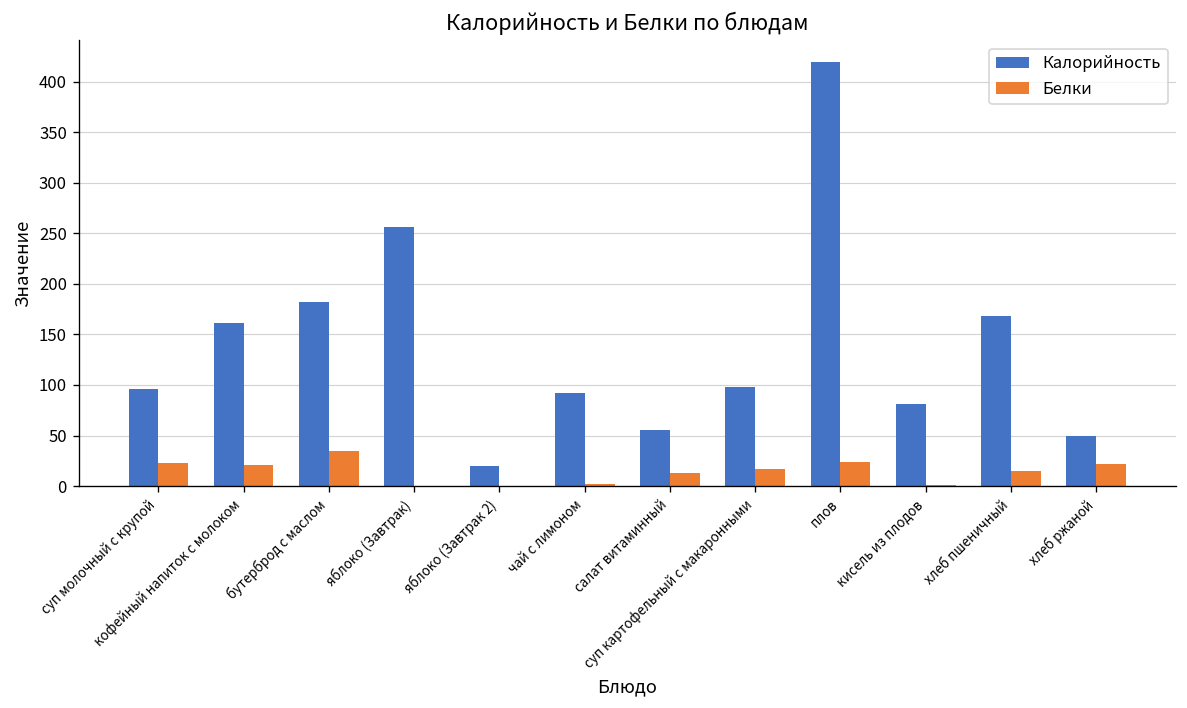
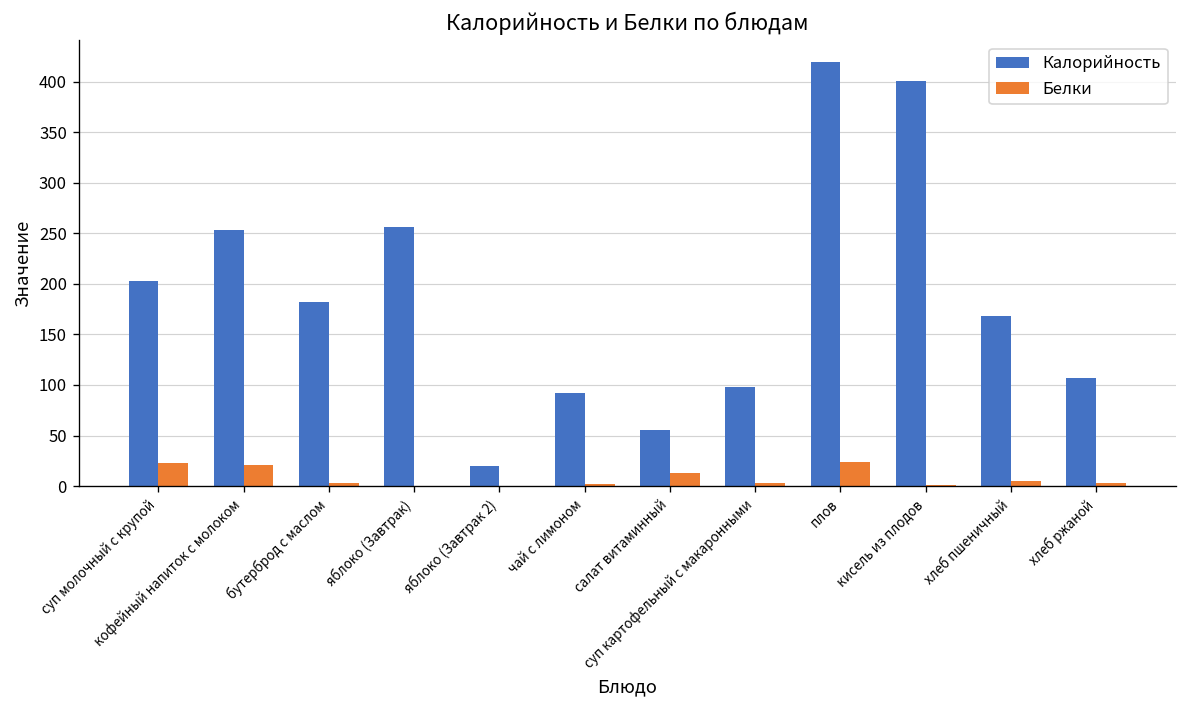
  {
    "Калорийность": {
-     "суп молочный с крупой": 100,
-     "кофейный напиток с молоком": 160,
+     "суп молочный с крупой": 200,
+     "кофейный напиток с молоком": 250,
      "бутерброд с маслом": 180,
      "яблоко (Завтрак)": 260,
      "яблоко (Завтрак 2)": 20,
      "чай с лимоном": 90,
      "салат витаминный": 60,
      "суп картофельный с макаронными": 100,
      "плов": 420,
-     "кисель из плодов": 80,
+     "кисель из плодов": 400,
      "хлеб пшеничный": 170,
-     "хлеб ржаной": 50
+     "хлеб ржаной": 110
    },
    "Белки": {
      "суп молочный с крупой": 20,
      "кофейный напиток с молоком": 20,
-     "бутерброд с маслом": 40,
+     "бутерброд с маслом": 0,
      "яблоко (Завтрак)": 0,
      "яблоко (Завтрак 2)": 0,
      "салат витаминный": 10,
-     "суп картофельный с макаронными": 20,
+     "суп картофельный с макаронными": 0,
      "плов": 20,
-     "хлеб пшеничный": 20,
-     "хлеб ржаной": 20
+     "хлеб пшеничный": 10,
+     "хлеб ржаной": 0
    }
  }
